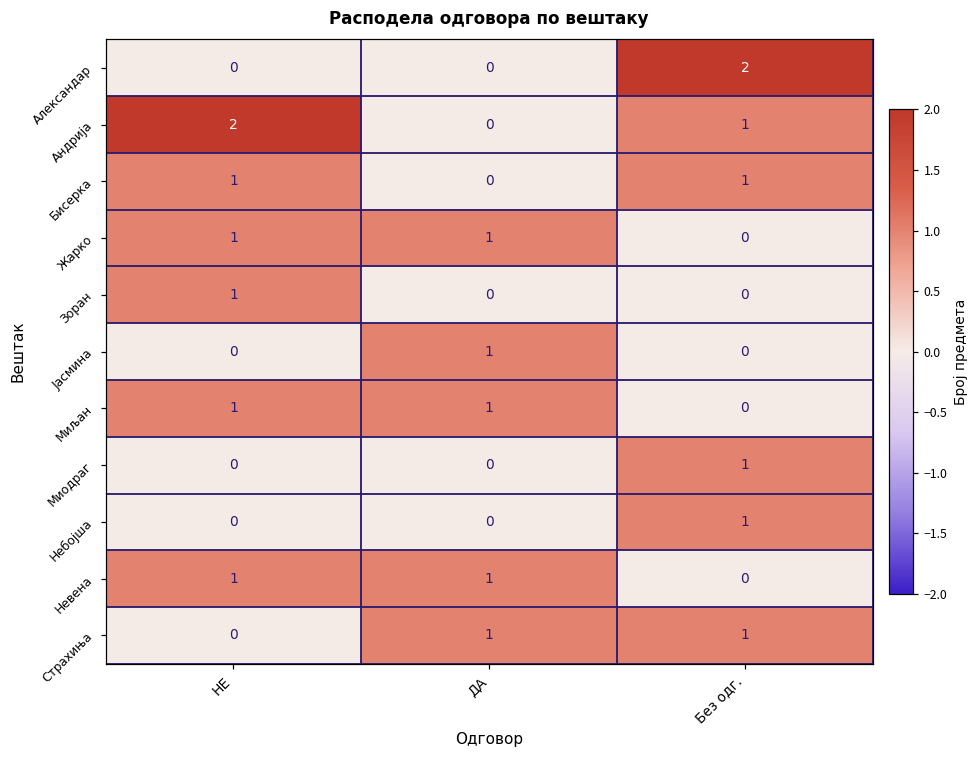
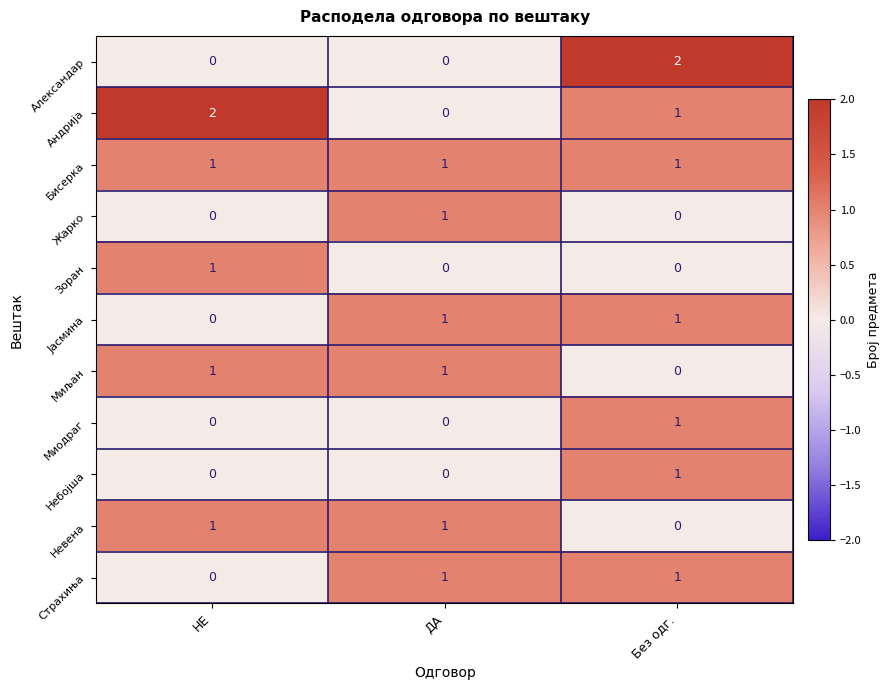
  {
    "Александар": {
      "НЕ": 0,
      "ДА": 0,
      "Без одг.": 2
    },
    "Андрија": {
      "НЕ": 2,
      "ДА": 0,
      "Без одг.": 1
    },
    "Бисерка": {
      "НЕ": 1,
-     "ДА": 0,
+     "ДА": 1,
      "Без одг.": 1
    },
    "Жарко": {
-     "НЕ": 1,
+     "НЕ": 0,
      "ДА": 1,
      "Без одг.": 0
    },
    "Зоран": {
      "НЕ": 1,
      "ДА": 0,
      "Без одг.": 0
    },
    "Јасмина": {
      "НЕ": 0,
      "ДА": 1,
-     "Без одг.": 0
+     "Без одг.": 1
    },
    "Миљан": {
      "НЕ": 1,
      "ДА": 1,
      "Без одг.": 0
    },
    "Миодраг": {
      "НЕ": 0,
      "ДА": 0,
      "Без одг.": 1
    },
    "Небојша": {
      "НЕ": 0,
      "ДА": 0,
      "Без одг.": 1
    },
    "Невена": {
      "НЕ": 1,
      "ДА": 1,
      "Без одг.": 0
    },
    "Страхиња": {
      "НЕ": 0,
      "ДА": 1,
      "Без одг.": 1
    }
  }
